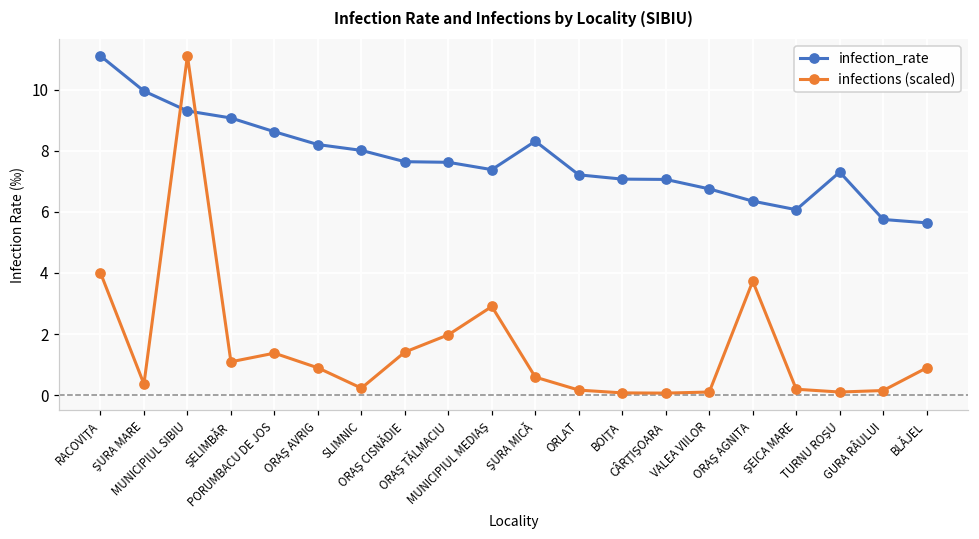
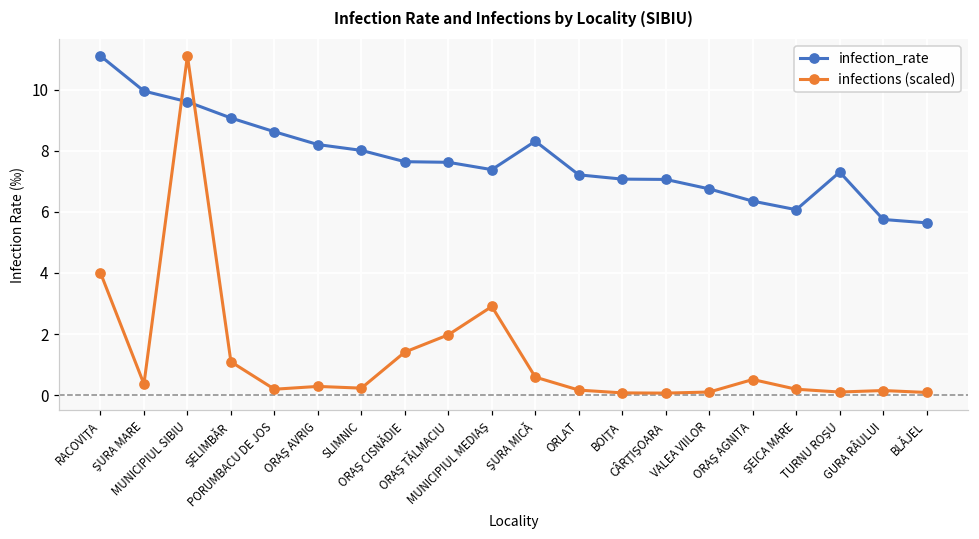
  {
    "infection_rate": {
      "RACOVIŢA": 11.1,
      "ŞURA MARE": 10.0,
-     "MUNICIPIUL SIBIU": 9.3,
+     "MUNICIPIUL SIBIU": 9.6,
      "ŞELIMBĂR": 9.1,
      "PORUMBACU DE JOS": 8.6,
      "ORAŞ AVRIG": 8.2,
      "SLIMNIC": 8.0,
      "ORAŞ CISNĂDIE": 7.6,
      "ORAŞ TĂLMACIU": 7.6,
      "MUNICIPIUL MEDIAŞ": 7.4,
      "ŞURA MICĂ": 8.3,
      "ORLAT": 7.2,
      "BOIŢA": 7.1,
      "CÂRŢIŞOARA": 7.1,
      "VALEA VIILOR": 6.8,
      "ORAŞ AGNITA": 6.4,
      "ŞEICA MARE": 6.1,
      "TURNU ROŞU": 7.3,
      "GURA RÂULUI": 5.8,
      "BLĂJEL": 5.6
    },
    "infections (scaled)": {
      "RACOVIŢA": 4.0,
      "ŞURA MARE": 0.4,
      "MUNICIPIUL SIBIU": 11.1,
      "ŞELIMBĂR": 1.1,
-     "PORUMBACU DE JOS": 1.4,
-     "ORAŞ AVRIG": 0.9,
+     "PORUMBACU DE JOS": 0.2,
+     "ORAŞ AVRIG": 0.3,
      "SLIMNIC": 0.2,
      "ORAŞ CISNĂDIE": 1.4,
      "ORAŞ TĂLMACIU": 2.0,
      "MUNICIPIUL MEDIAŞ": 2.9,
      "ŞURA MICĂ": 0.6,
      "ORLAT": 0.2,
      "BOIŢA": 0.1,
      "CÂRŢIŞOARA": 0.1,
      "VALEA VIILOR": 0.1,
-     "ORAŞ AGNITA": 3.7,
+     "ORAŞ AGNITA": 0.5,
      "ŞEICA MARE": 0.2,
      "TURNU ROŞU": 0.1,
      "GURA RÂULUI": 0.2,
-     "BLĂJEL": 0.9
+     "BLĂJEL": 0.1
    }
  }
